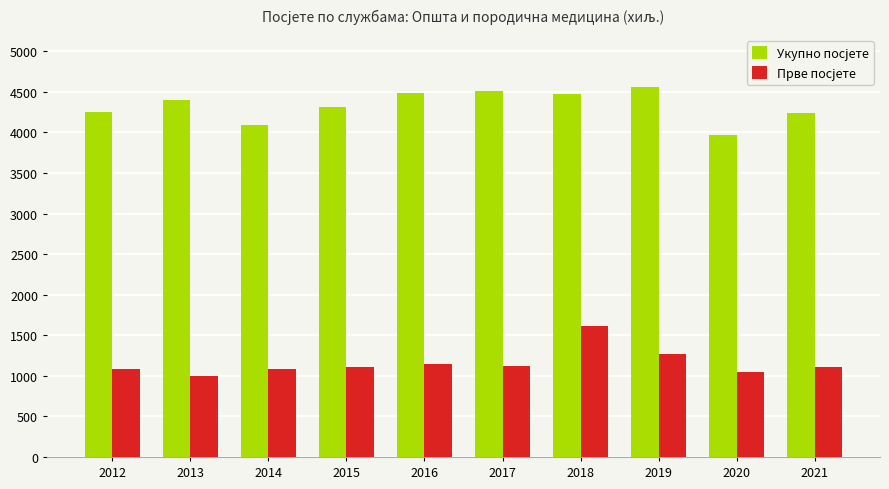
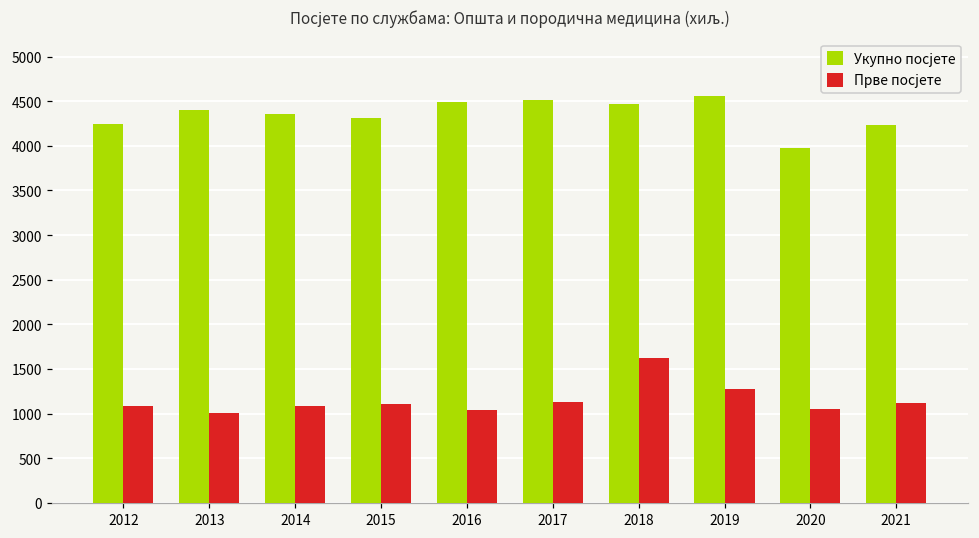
  {
    "Укупно посјете": {
      "2012": 4200,
      "2013": 4400,
-     "2014": 4100,
+     "2014": 4400,
      "2015": 4300,
      "2016": 4500,
      "2017": 4500,
      "2018": 4500,
      "2019": 4600,
      "2020": 4000,
      "2021": 4200
    },
    "Прве посјете": {
      "2012": 1100,
      "2013": 1000,
      "2014": 1100,
      "2015": 1100,
-     "2016": 1200,
+     "2016": 1000,
      "2017": 1100,
      "2018": 1600,
      "2019": 1300,
      "2020": 1100,
      "2021": 1100
    }
  }
